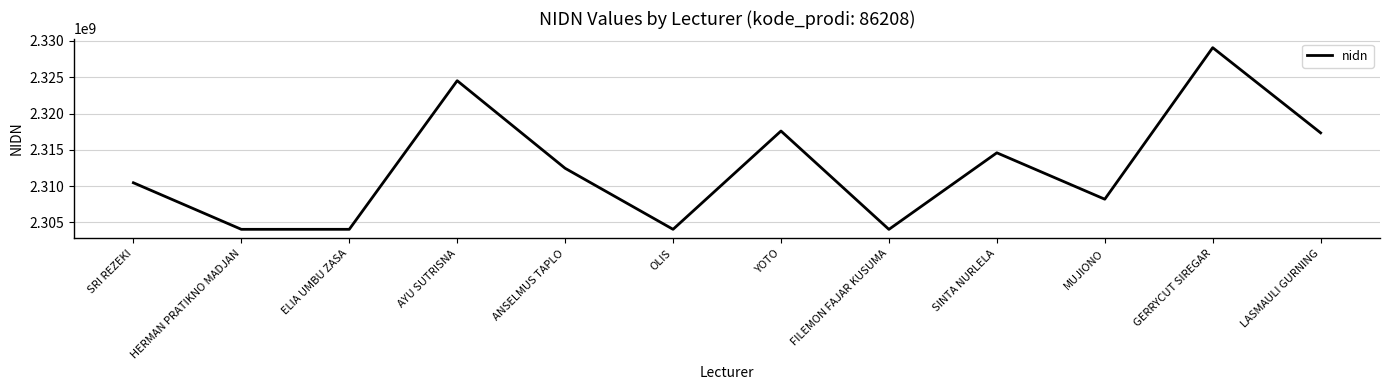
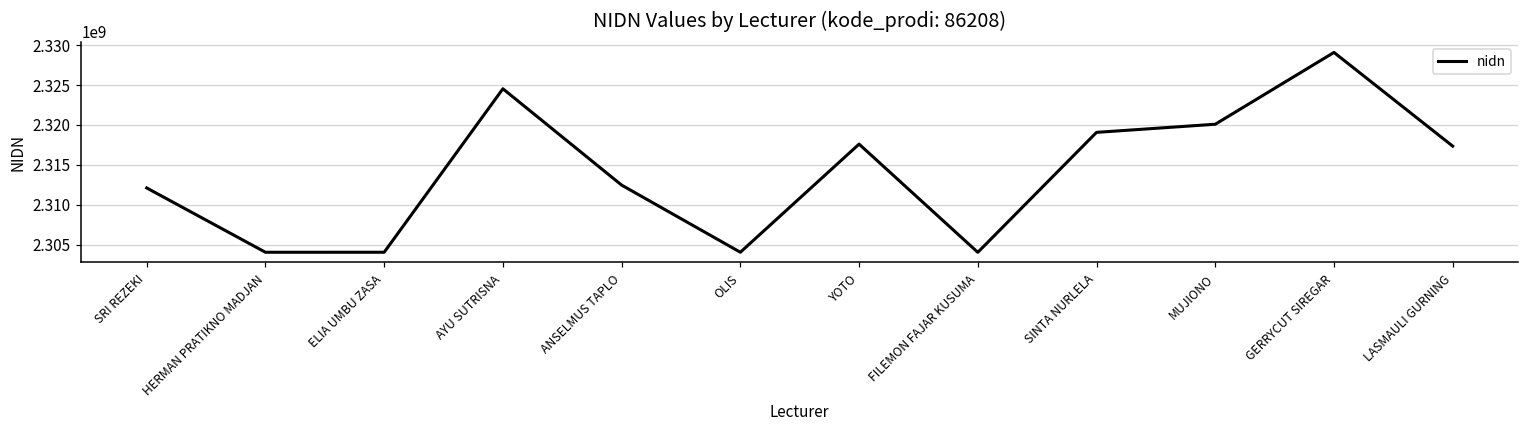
  {
-   "SRI REZEKI": 2310000000,
+   "SRI REZEKI": 2312000000,
    "HERMAN PRATIKNO MADJAN": 2304000000,
    "ELIA UMBU ZASA": 2304000000,
    "AYU SUTRISNA": 2325000000,
    "ANSELMUS TAPLO": 2312000000,
    "OLIS": 2304000000,
    "YOTO": 2318000000,
    "FILEMON FAJAR KUSUMA": 2304000000,
-   "SINTA NURLELA": 2315000000,
-   "MUJIONO": 2308000000,
+   "SINTA NURLELA": 2319000000,
+   "MUJIONO": 2320000000,
    "GERRYCUT SIREGAR": 2329000000,
    "LASMAULI GURNING": 2317000000
  }
